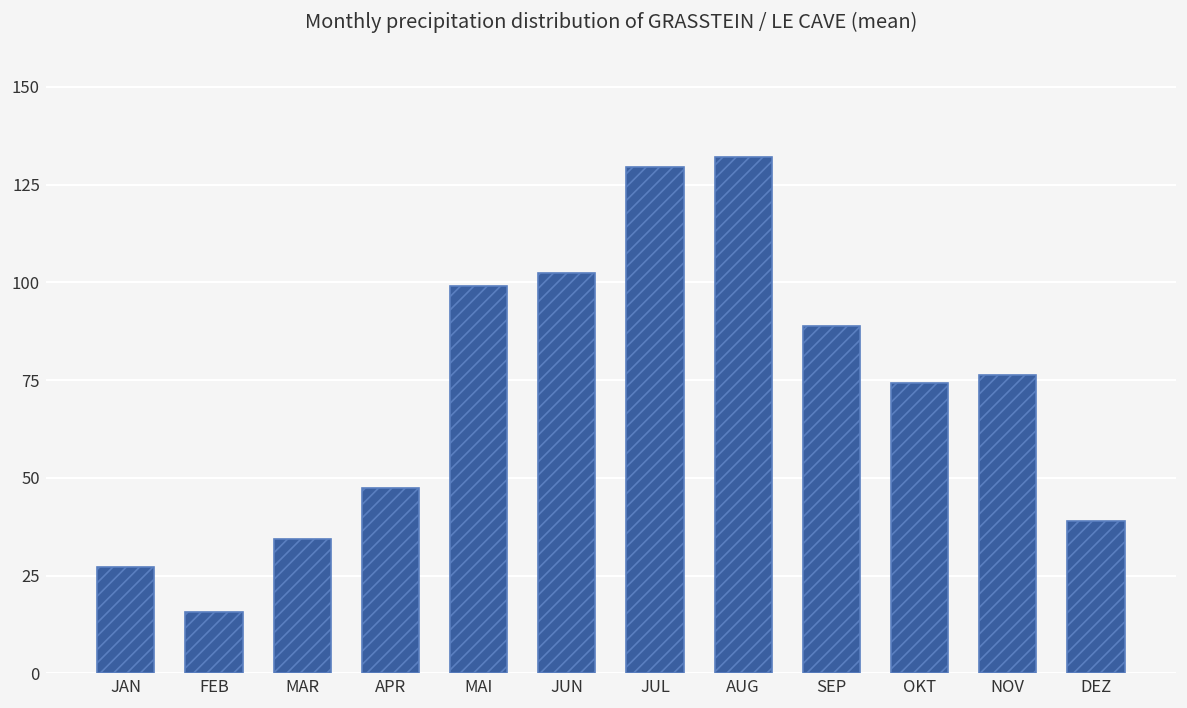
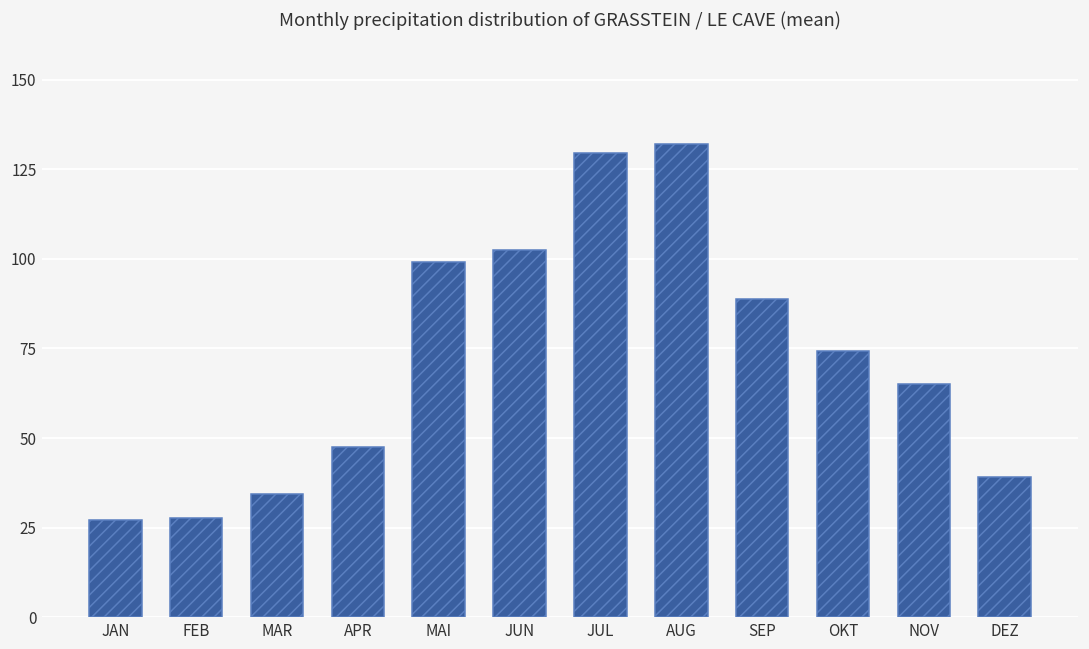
  {
    "JAN": 27,
-   "FEB": 16,
+   "FEB": 28,
    "MAR": 34,
    "APR": 47,
    "MAI": 99,
    "JUN": 103,
    "JUL": 130,
    "AUG": 132,
    "SEP": 89,
    "OKT": 74,
-   "NOV": 76,
+   "NOV": 65,
    "DEZ": 39
  }
